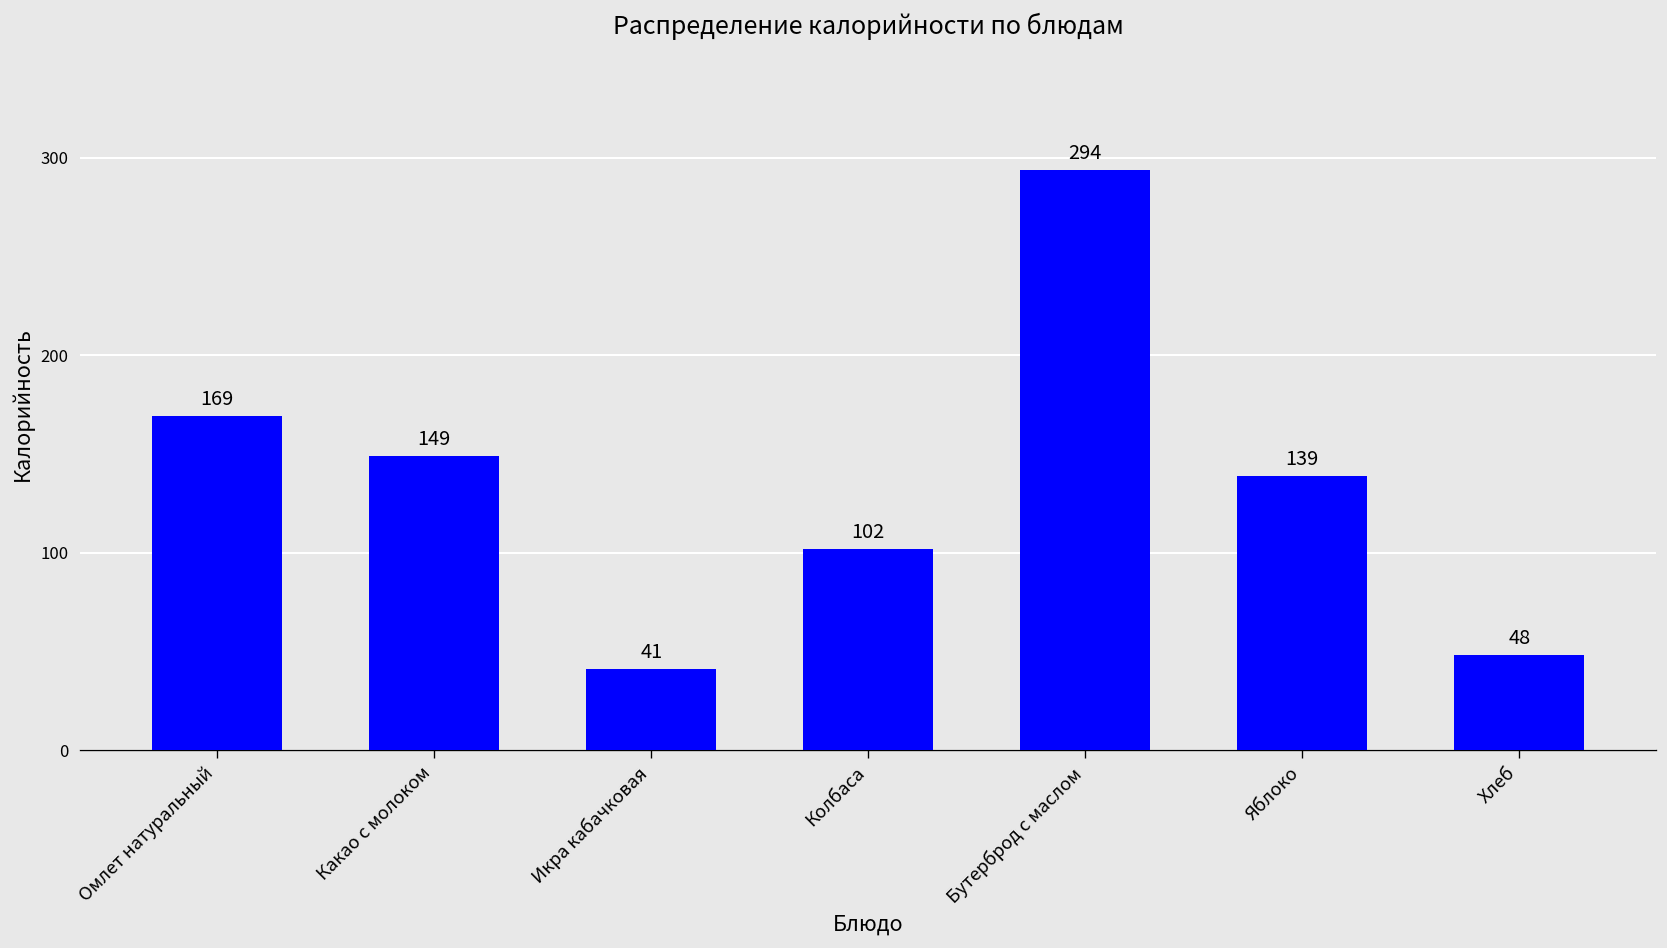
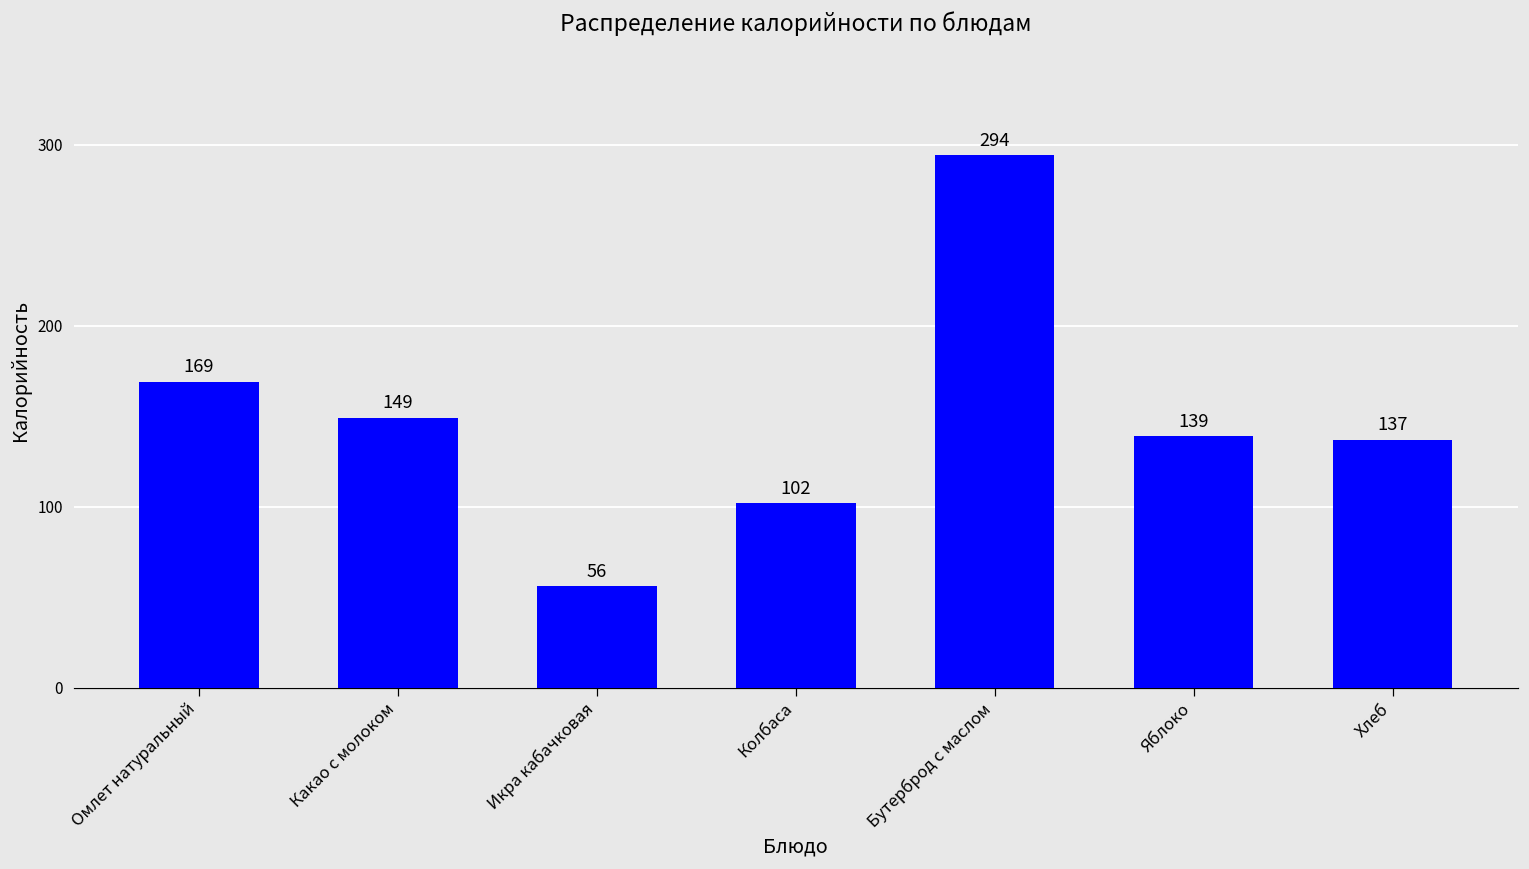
  {
    "Омлет натуральный": 169,
    "Какао с молоком": 149,
-   "Икра кабачковая": 41,
+   "Икра кабачковая": 56,
    "Колбаса": 102,
    "Бутерброд с маслом": 294,
    "Яблоко": 139,
-   "Хлеб": 48
+   "Хлеб": 137
  }
